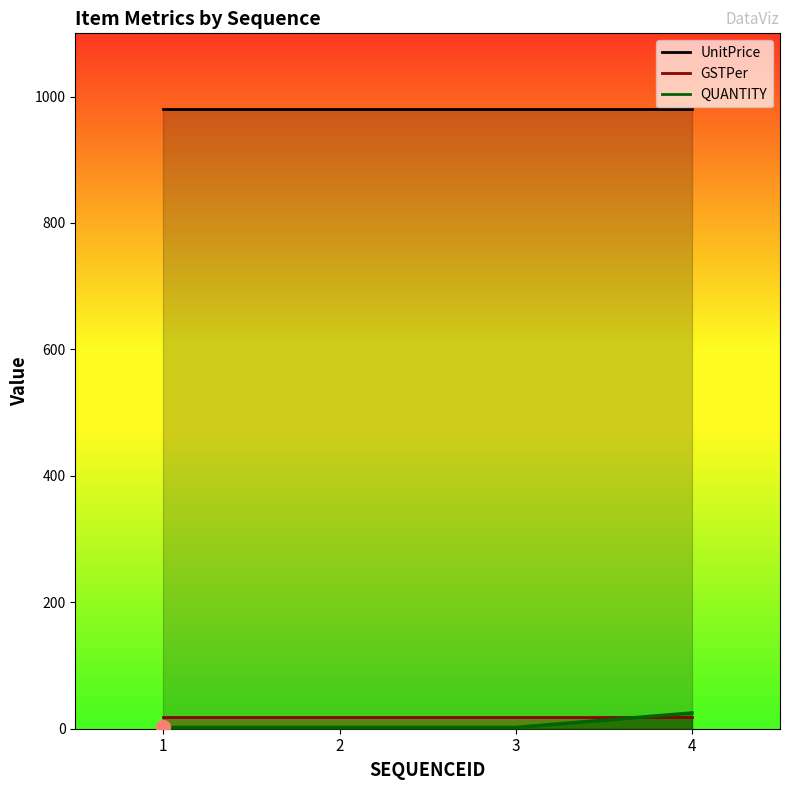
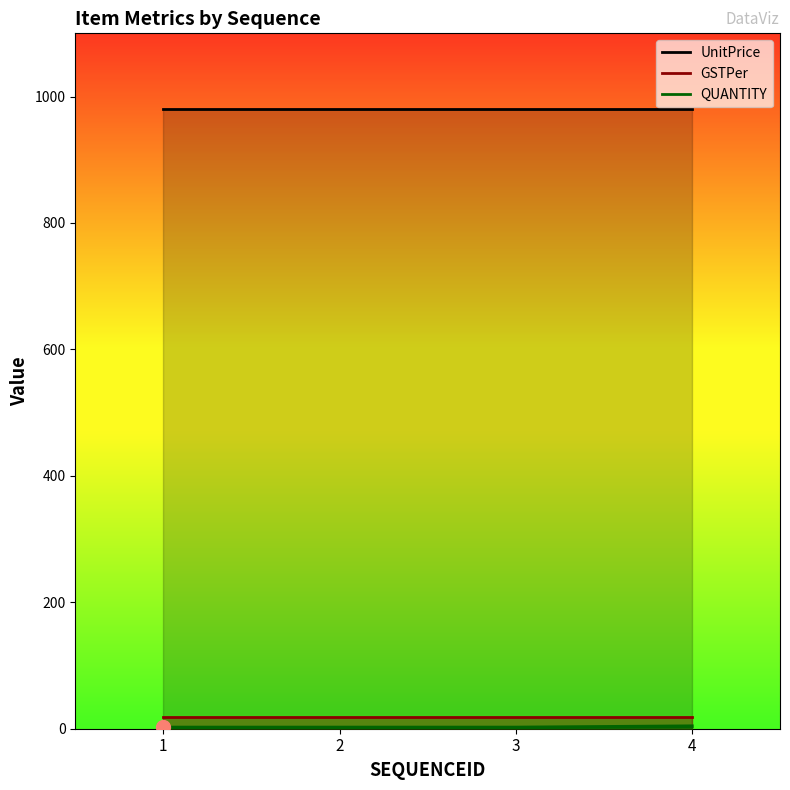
  {
    "UnitPrice": {
      "1": 980,
      "2": 980,
      "3": 980,
      "4": 980
    },
    "GSTPer": {
      "1": 20,
      "2": 20,
      "3": 20,
      "4": 20
    },
    "QUANTITY": {
      "2": 0,
      "3": 0,
-     "4": 20
+     "4": 0
    }
  }
